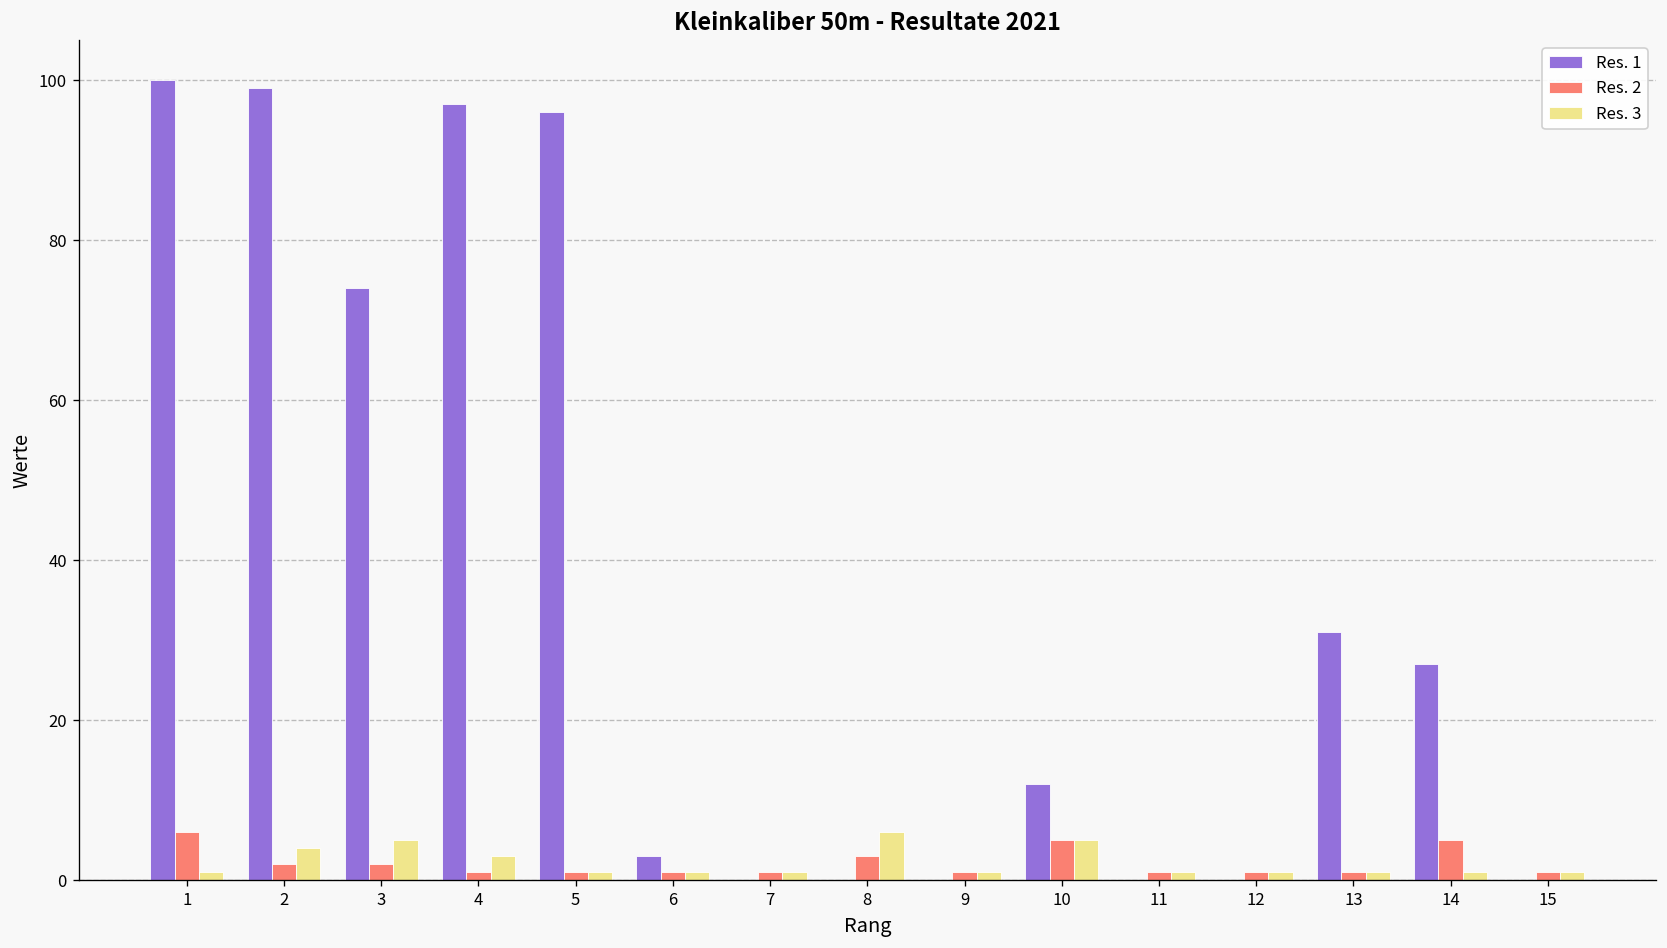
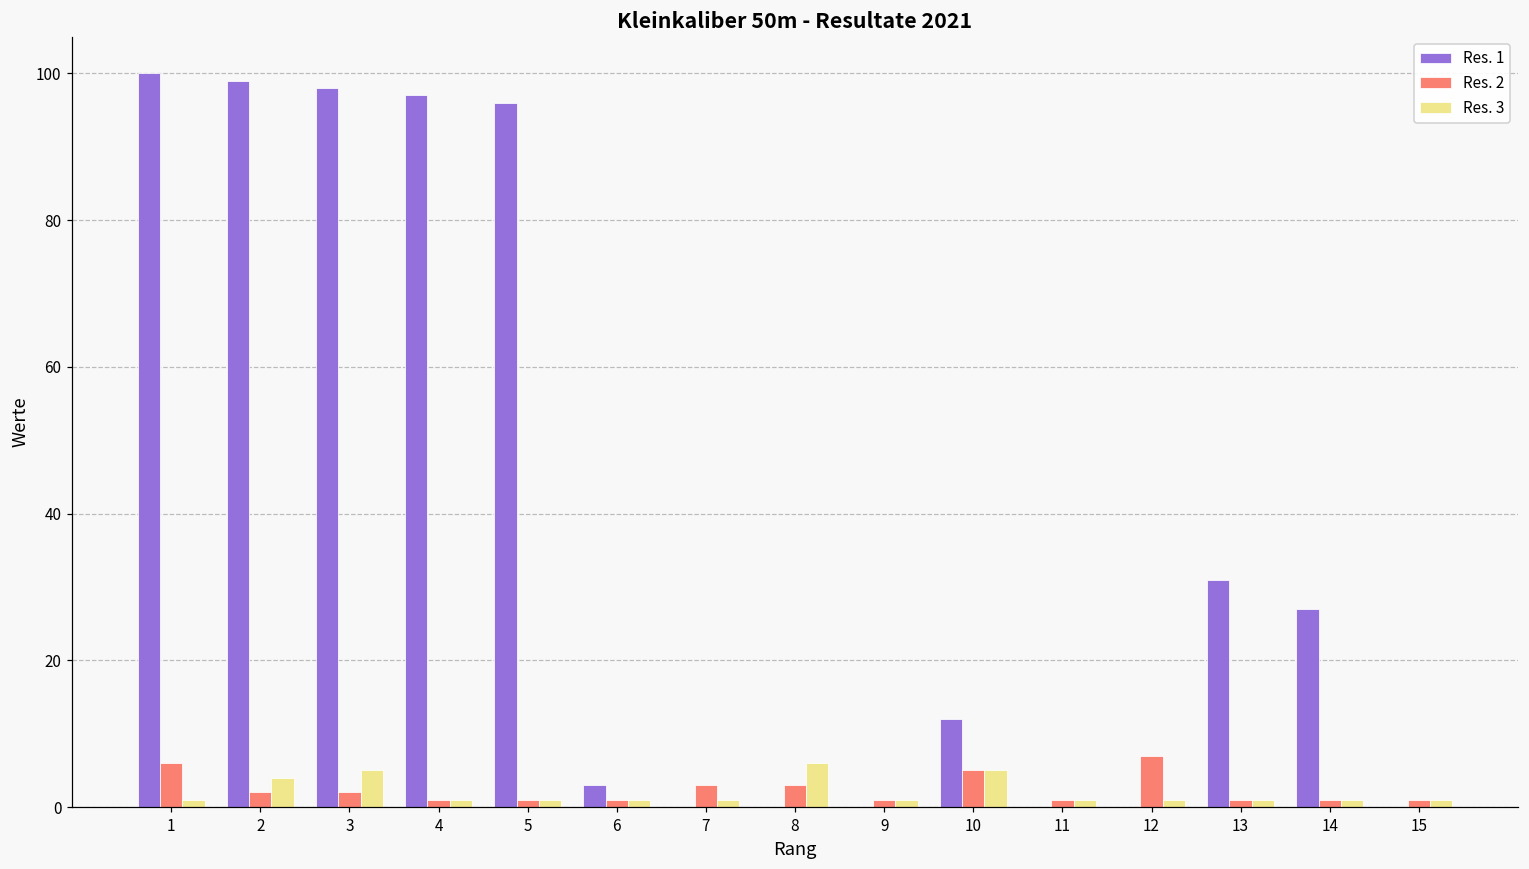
  {
    "Res. 1": {
      "1": 100,
      "2": 99,
-     "3": 74,
+     "3": 98,
      "4": 97,
      "5": 96,
      "6": 3,
      "7": 0,
      "8": 0,
      "9": 0,
      "10": 12,
      "11": 0,
      "12": 0,
      "13": 31,
      "14": 27,
      "15": 0
    },
    "Res. 2": {
      "1": 6,
      "2": 2,
      "3": 2,
      "4": 1,
      "5": 1,
      "6": 1,
-     "7": 1,
+     "7": 3,
      "8": 3,
      "9": 1,
      "10": 5,
      "11": 1,
-     "12": 1,
+     "12": 7,
      "13": 1,
-     "14": 5,
+     "14": 1,
      "15": 1
    },
    "Res. 3": {
      "1": 1,
      "2": 4,
      "3": 5,
-     "4": 3,
+     "4": 1,
      "5": 1,
      "6": 1,
      "7": 1,
      "8": 6,
      "9": 1,
      "10": 5,
      "11": 1,
      "12": 1,
      "13": 1,
      "14": 1,
      "15": 1
    }
  }
